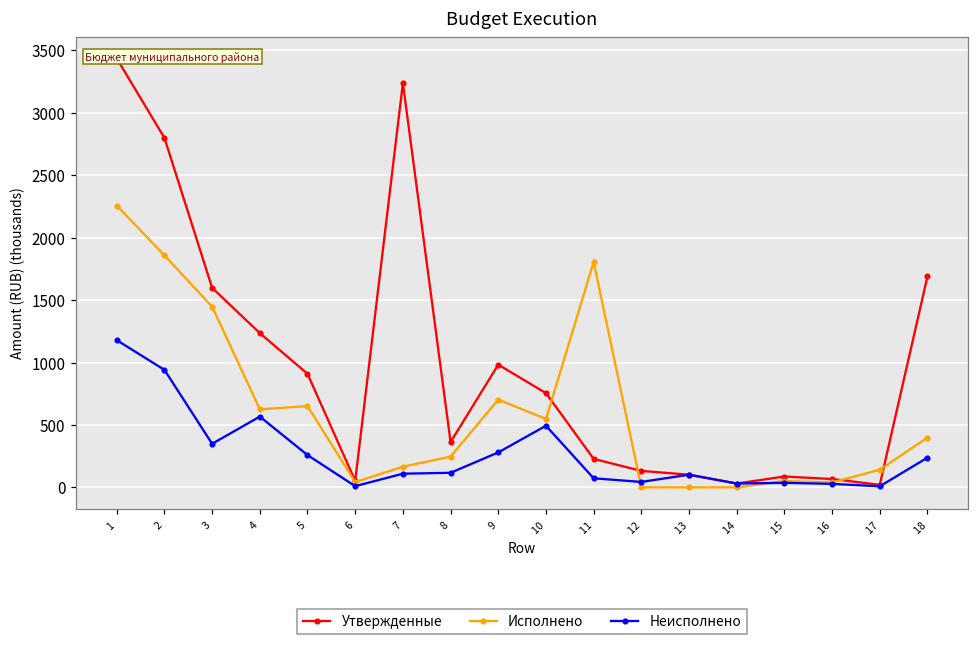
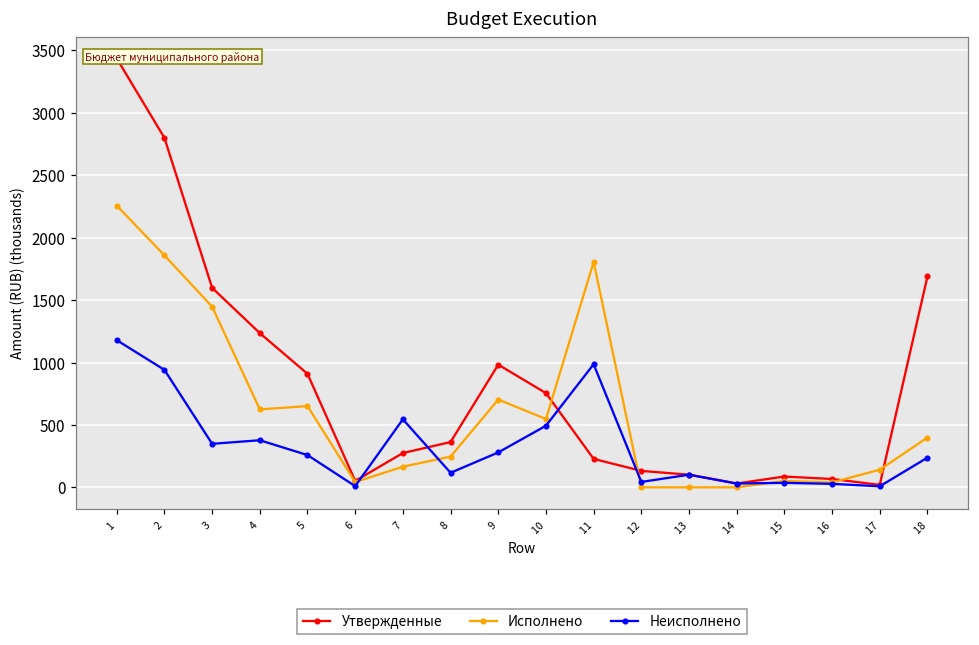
  {
    "Утвержденные": {
      "2": 2800,
      "3": 1600,
      "4": 1240,
      "5": 910,
-     "7": 3240,
+     "7": 270,
      "8": 360,
      "9": 980,
      "10": 750,
      "11": 230,
      "12": 130,
      "15": 90,
      "16": 70,
      "18": 1690
    },
    "Исполнено": {
      "1": 2260,
      "2": 1860,
      "3": 1450,
      "4": 620,
      "5": 650,
      "7": 170,
      "8": 250,
      "9": 700,
      "10": 550,
      "11": 1810,
      "12": 0,
      "13": 0,
      "14": 0,
      "17": 140,
      "18": 400
    },
    "Неисполнено": {
      "1": 1180,
      "2": 940,
      "3": 350,
-     "4": 570,
+     "4": 380,
      "5": 260,
      "6": 10,
-     "7": 110,
+     "7": 550,
      "8": 120,
      "9": 280,
      "10": 490,
-     "11": 70,
+     "11": 990,
      "12": 40,
      "18": 240
    }
  }
